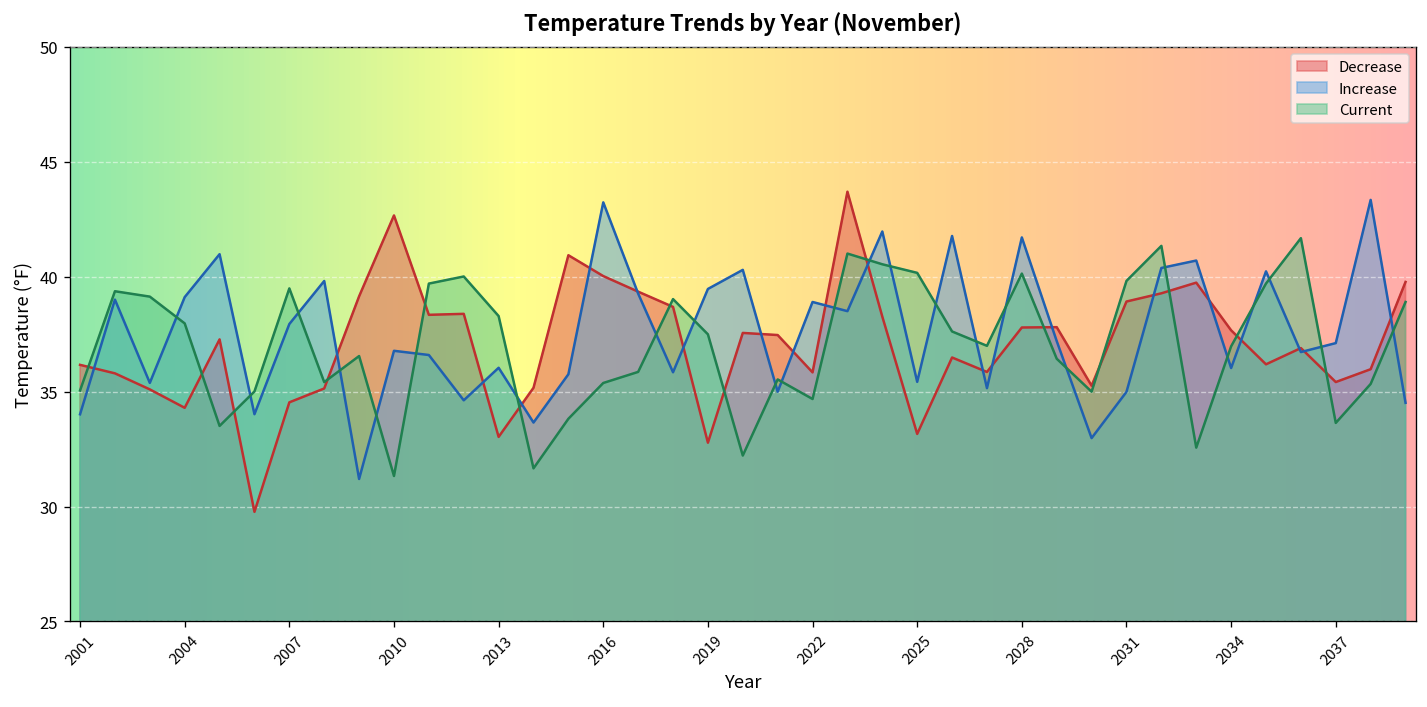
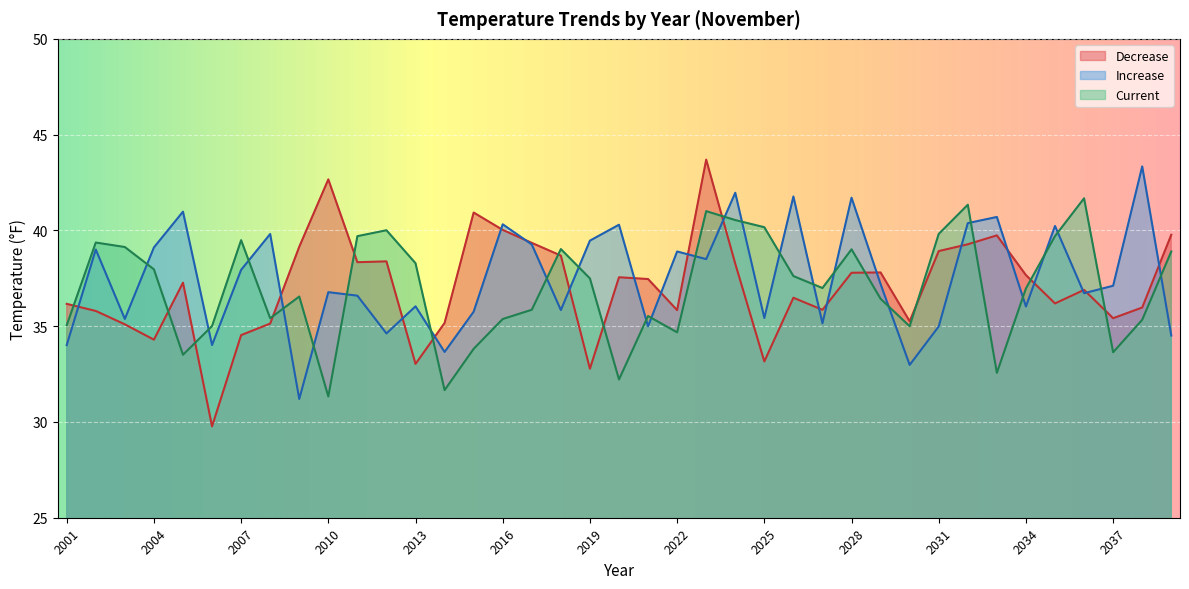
  {
    "Decrease": {
      "2001": 36.2,
      "2004": 34.3,
      "2007": 34.5,
      "2010": 42.7,
      "2013": 33.0,
      "2016": 40.0,
      "2019": 32.8,
      "2022": 35.8,
      "2025": 33.2,
      "2028": 37.8,
      "2031": 38.9,
      "2034": 37.7,
      "2037": 35.4
    },
    "Increase": {
      "2001": 34.0,
      "2004": 39.1,
      "2007": 37.9,
      "2010": 36.8,
      "2013": 36.0,
-     "2016": 43.2,
+     "2016": 40.3,
      "2019": 39.5,
      "2022": 38.9,
      "2025": 35.4,
      "2028": 41.7,
      "2031": 35.0,
      "2034": 36.0,
      "2037": 37.1
    },
    "Current": {
      "2001": 35.0,
      "2004": 38.0,
      "2007": 39.5,
      "2010": 31.3,
      "2013": 38.3,
      "2016": 35.4,
      "2019": 37.5,
      "2022": 34.7,
      "2025": 40.2,
-     "2028": 40.1,
+     "2028": 39.0,
      "2031": 39.8,
      "2034": 37.0,
      "2037": 33.6
    }
  }
